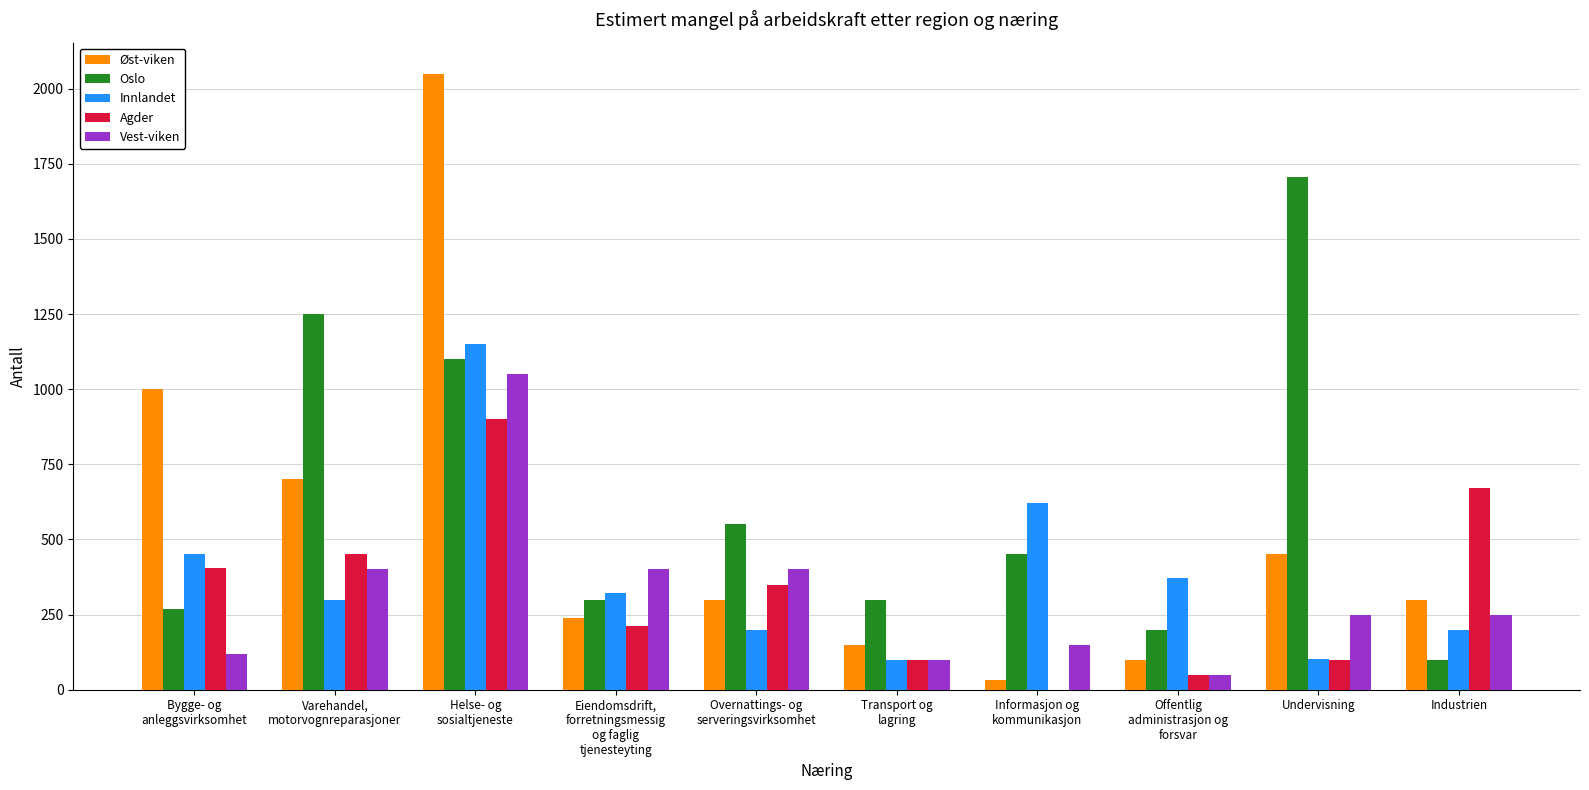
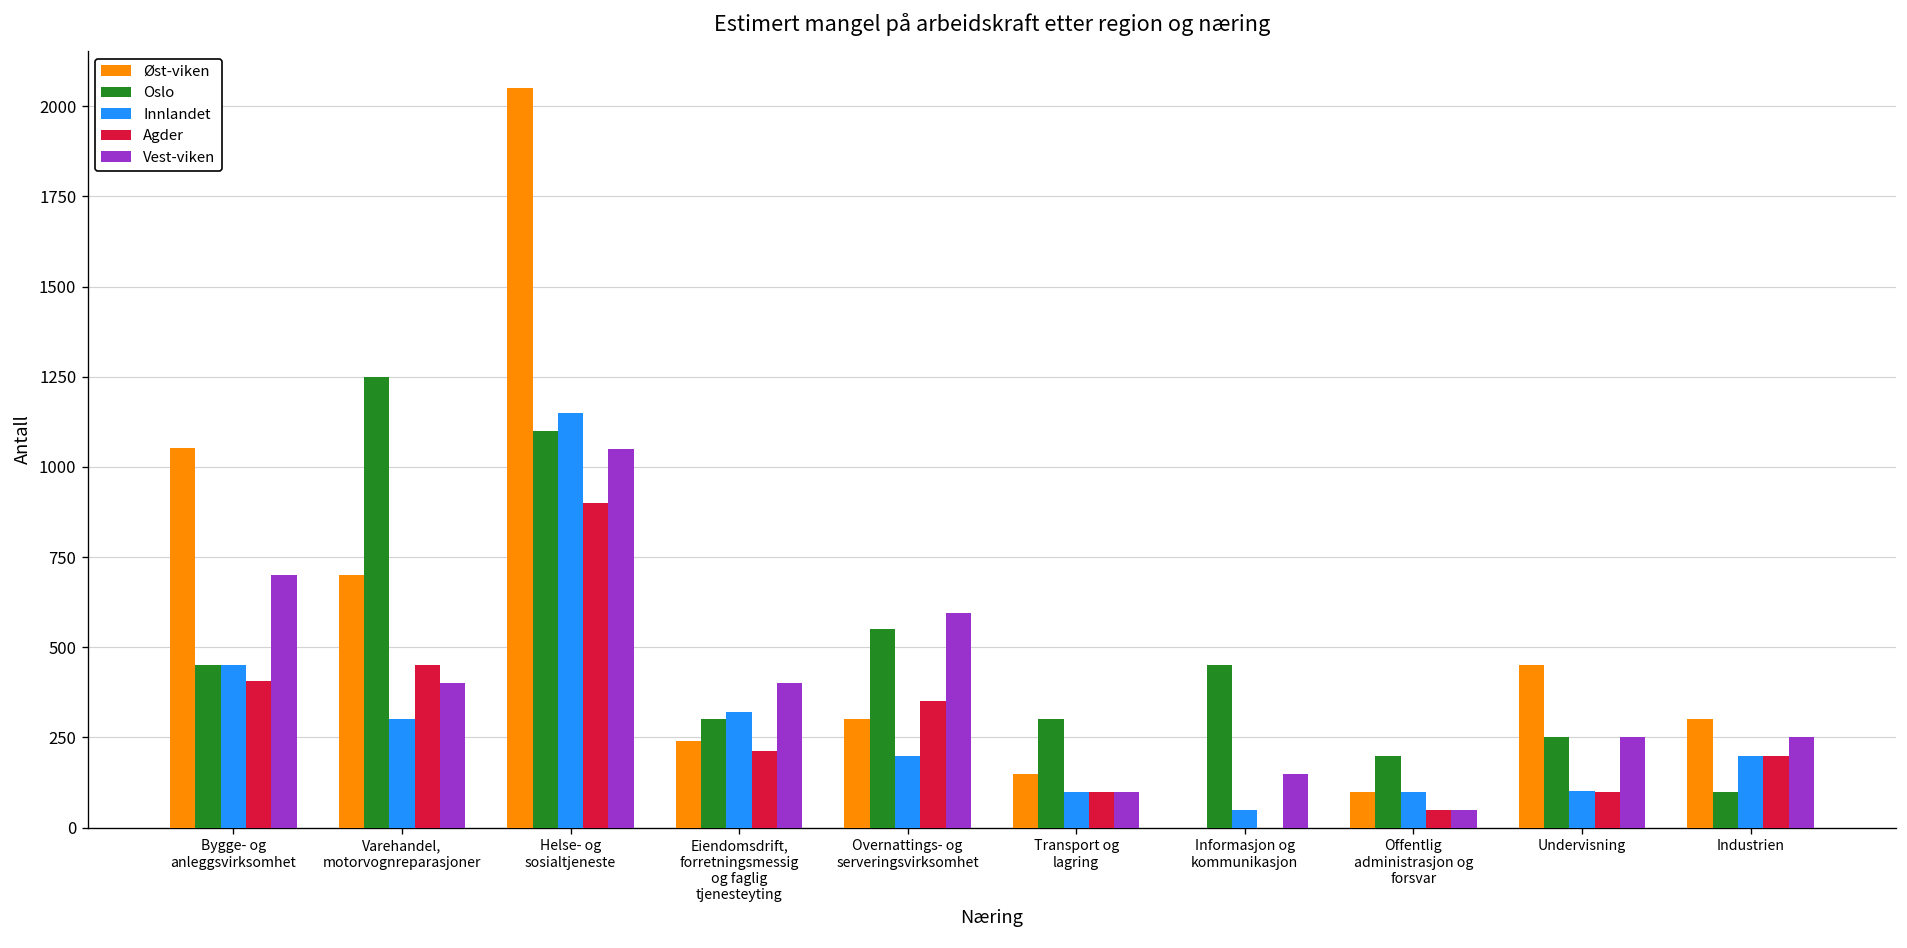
  {
    "Øst-viken": {
-     "Bygge- og anleggsvirksomhet": 1000,
+     "Bygge- og anleggsvirksomhet": 1050,
      "Varehandel, motorvognreparasjoner": 700,
      "Helse- og sosialtjeneste": 2050,
      "Eiendomsdrift, forretningsmessig og faglig tjenesteyting": 240,
      "Overnattings- og serveringsvirksomhet": 300,
      "Transport og lagring": 150,
-     "Informasjon og kommunikasjon": 30,
+     "Informasjon og kommunikasjon": 0,
      "Offentlig administrasjon og forsvar": 100,
      "Undervisning": 450,
      "Industrien": 300
    },
    "Oslo": {
-     "Bygge- og anleggsvirksomhet": 270,
+     "Bygge- og anleggsvirksomhet": 450,
      "Varehandel, motorvognreparasjoner": 1250,
      "Helse- og sosialtjeneste": 1100,
      "Eiendomsdrift, forretningsmessig og faglig tjenesteyting": 300,
      "Overnattings- og serveringsvirksomhet": 550,
      "Transport og lagring": 300,
      "Informasjon og kommunikasjon": 450,
      "Offentlig administrasjon og forsvar": 200,
-     "Undervisning": 1710,
+     "Undervisning": 250,
      "Industrien": 100
    },
    "Innlandet": {
      "Bygge- og anleggsvirksomhet": 450,
      "Varehandel, motorvognreparasjoner": 300,
      "Helse- og sosialtjeneste": 1150,
      "Eiendomsdrift, forretningsmessig og faglig tjenesteyting": 320,
      "Overnattings- og serveringsvirksomhet": 200,
      "Transport og lagring": 100,
-     "Informasjon og kommunikasjon": 620,
-     "Offentlig administrasjon og forsvar": 370,
+     "Informasjon og kommunikasjon": 50,
+     "Offentlig administrasjon og forsvar": 100,
      "Undervisning": 100,
      "Industrien": 200
    },
    "Agder": {
      "Bygge- og anleggsvirksomhet": 410,
      "Varehandel, motorvognreparasjoner": 450,
      "Helse- og sosialtjeneste": 900,
      "Eiendomsdrift, forretningsmessig og faglig tjenesteyting": 210,
      "Overnattings- og serveringsvirksomhet": 350,
      "Transport og lagring": 100,
      "Informasjon og kommunikasjon": 0,
      "Offentlig administrasjon og forsvar": 50,
      "Undervisning": 100,
-     "Industrien": 670
+     "Industrien": 200
    },
    "Vest-viken": {
-     "Bygge- og anleggsvirksomhet": 120,
+     "Bygge- og anleggsvirksomhet": 700,
      "Varehandel, motorvognreparasjoner": 400,
      "Helse- og sosialtjeneste": 1050,
      "Eiendomsdrift, forretningsmessig og faglig tjenesteyting": 400,
-     "Overnattings- og serveringsvirksomhet": 400,
+     "Overnattings- og serveringsvirksomhet": 600,
      "Transport og lagring": 100,
      "Informasjon og kommunikasjon": 150,
      "Offentlig administrasjon og forsvar": 50,
      "Undervisning": 250,
      "Industrien": 250
    }
  }
